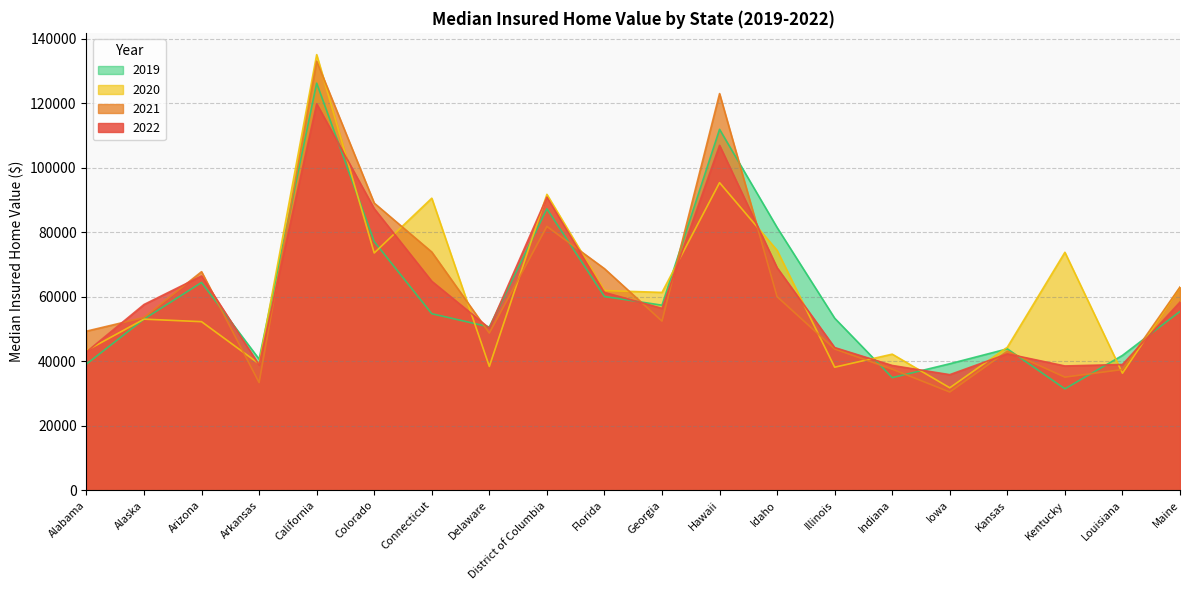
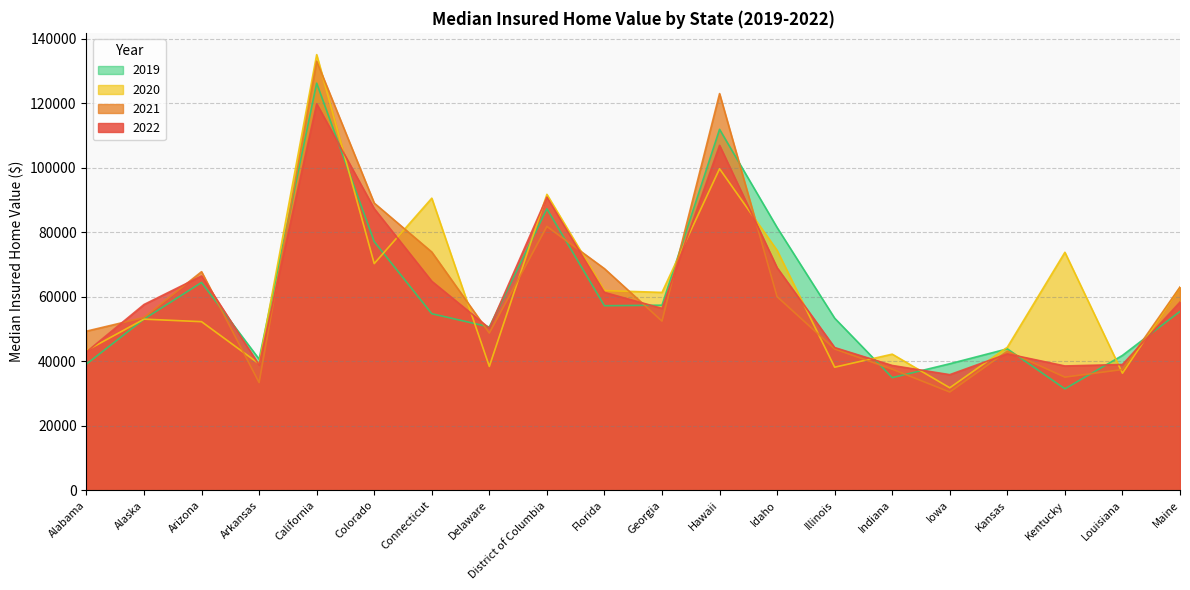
  {
    "2019": {
      "Alabama": 39000,
      "Arizona": 64000,
      "Arkansas": 41000,
      "California": 126000,
      "Colorado": 77000,
      "Connecticut": 55000,
      "District of Columbia": 87000,
-     "Florida": 60000,
+     "Florida": 57000,
      "Georgia": 57000,
      "Hawaii": 112000,
      "Idaho": 81000,
      "Illinois": 53000,
      "Indiana": 35000,
      "Iowa": 39000,
      "Kentucky": 31000,
      "Louisiana": 42000,
      "Maine": 55000
    },
    "2020": {
      "Arizona": 52000,
      "California": 135000,
-     "Colorado": 74000,
+     "Colorado": 70000,
      "Connecticut": 91000,
      "Delaware": 38000,
      "District of Columbia": 92000,
      "Georgia": 61000,
-     "Hawaii": 95000,
+     "Hawaii": 100000,
      "Idaho": 74000,
      "Illinois": 38000,
      "Indiana": 42000,
      "Iowa": 32000,
      "Kentucky": 74000,
      "Louisiana": 36000
    }
  }
